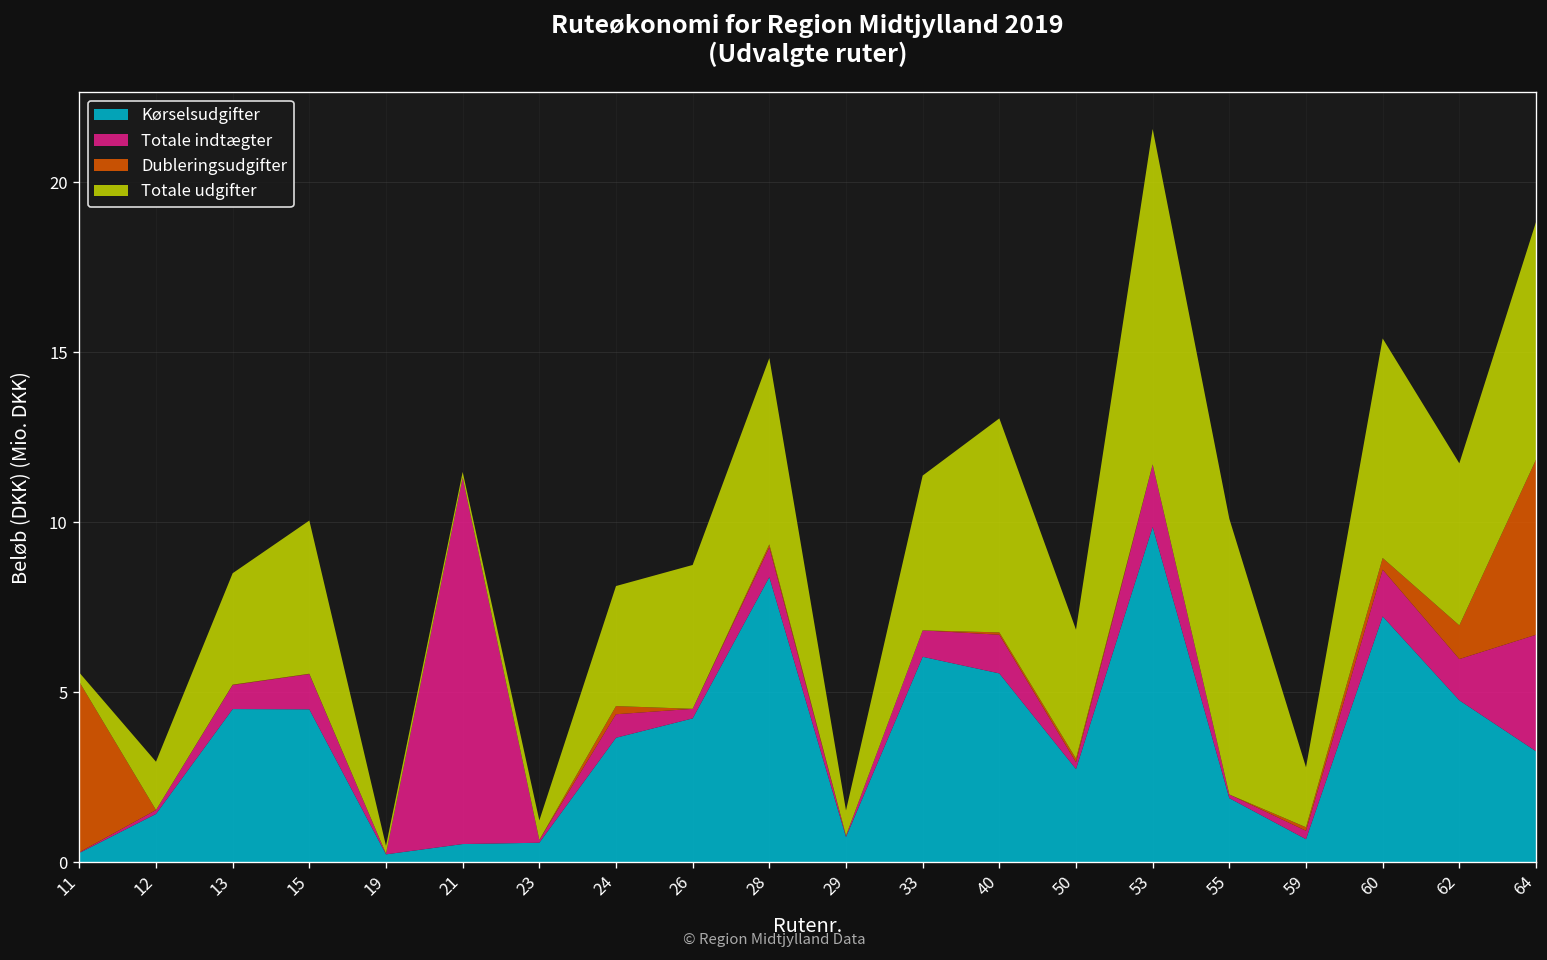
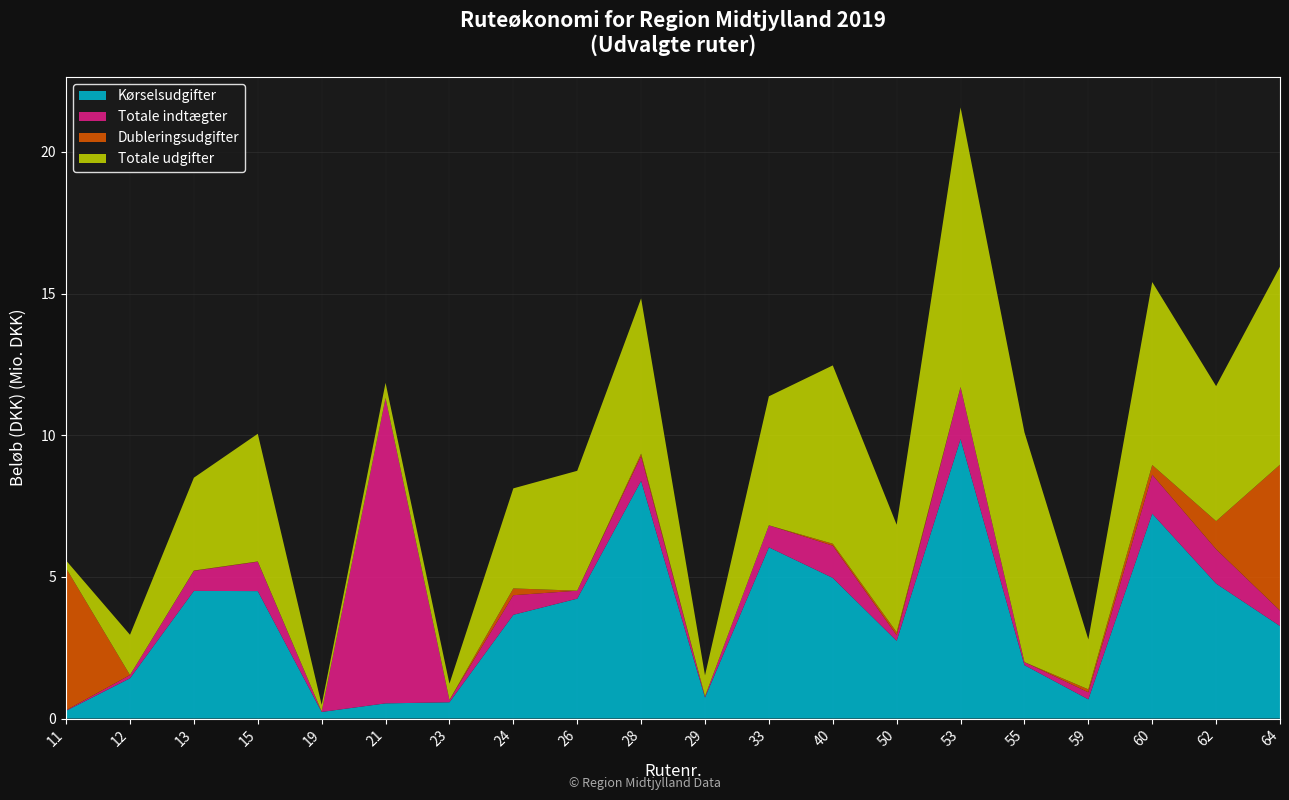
  {
    "Kørselsudgifter": {
      "12": 1.4,
      "13": 4.5,
      "15": 4.5,
      "21": 0.5,
      "24": 3.7,
      "26": 4.2,
      "28": 8.4,
      "33": 6.0,
-     "40": 5.6,
+     "40": 5.0,
      "50": 2.7,
      "53": 9.9,
      "55": 1.9,
      "59": 0.7,
      "60": 7.2,
      "62": 4.8,
      "64": 3.3
    },
    "Totale indtægter": {
      "24": 0.7,
      "28": 0.9,
      "50": 0.2,
      "59": 0.2,
      "60": 1.4,
      "62": 1.2,
-     "64": 3.4
+     "64": 0.5
    },
    "Dubleringsudgifter": {
      "11": 5.0,
      "24": 0.2,
      "28": 0.1,
      "50": 0.1,
      "59": 0.1,
      "60": 0.3,
      "62": 1.0,
      "64": 5.2
    },
    "Totale udgifter": {
      "11": 0.3,
      "12": 1.4,
      "13": 3.3,
      "15": 4.5,
      "19": 0.2,
-     "21": 0.2,
+     "21": 0.5,
      "23": 0.6,
      "24": 3.5,
      "26": 4.2,
      "28": 5.5,
      "29": 0.7,
      "33": 4.6,
      "40": 6.3,
      "50": 3.8,
      "53": 9.9,
      "55": 8.1,
      "59": 1.8,
      "60": 6.5,
      "62": 4.8,
      "64": 7.0
    }
  }
